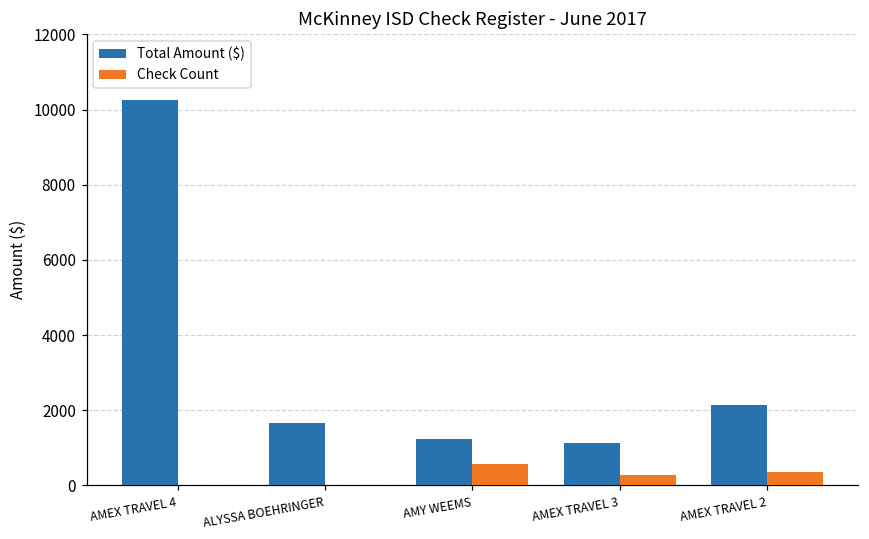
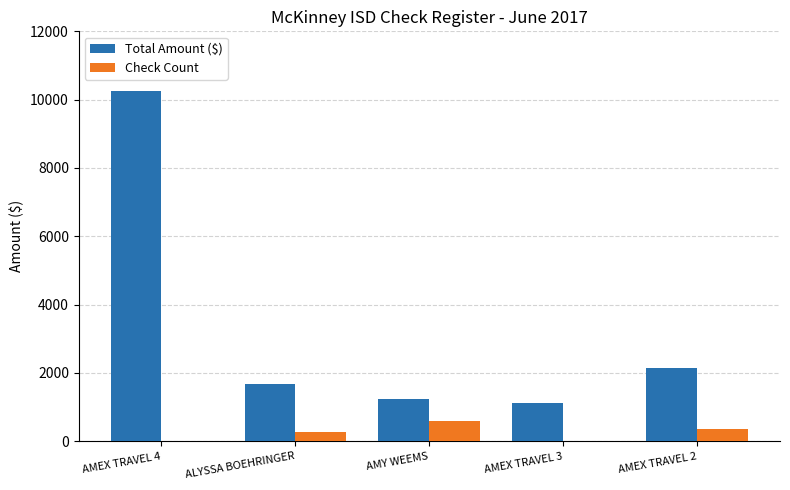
  {
    "Total Amount ($)": {
      "AMEX TRAVEL 4": 10200,
      "ALYSSA BOEHRINGER": 1700,
      "AMY WEEMS": 1200,
      "AMEX TRAVEL 3": 1100,
      "AMEX TRAVEL 2": 2100
    },
    "Check Count": {
-     "ALYSSA BOEHRINGER": 0,
+     "ALYSSA BOEHRINGER": 300,
      "AMY WEEMS": 600,
-     "AMEX TRAVEL 3": 300,
+     "AMEX TRAVEL 3": 0,
      "AMEX TRAVEL 2": 300
    }
  }
